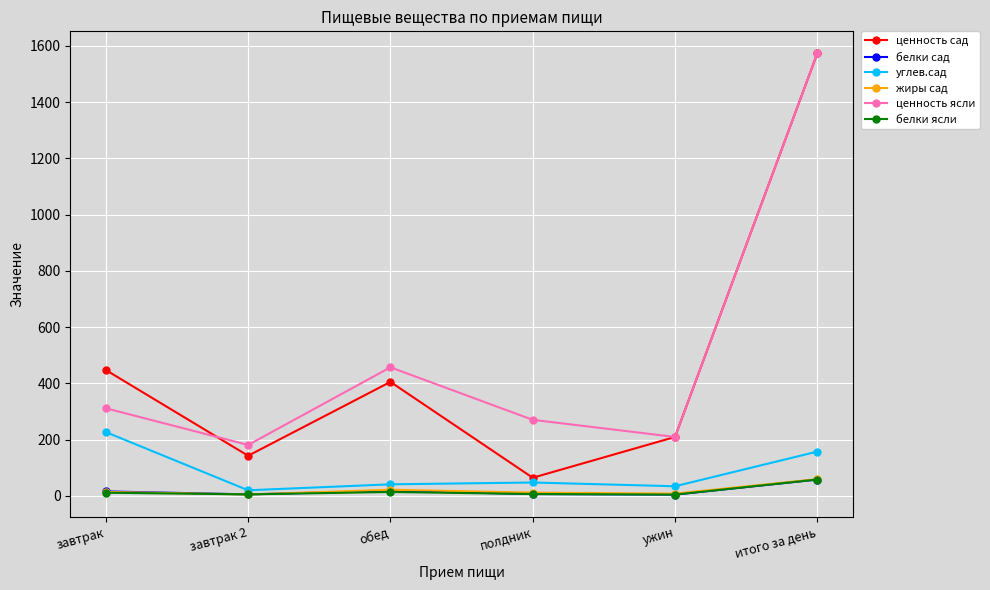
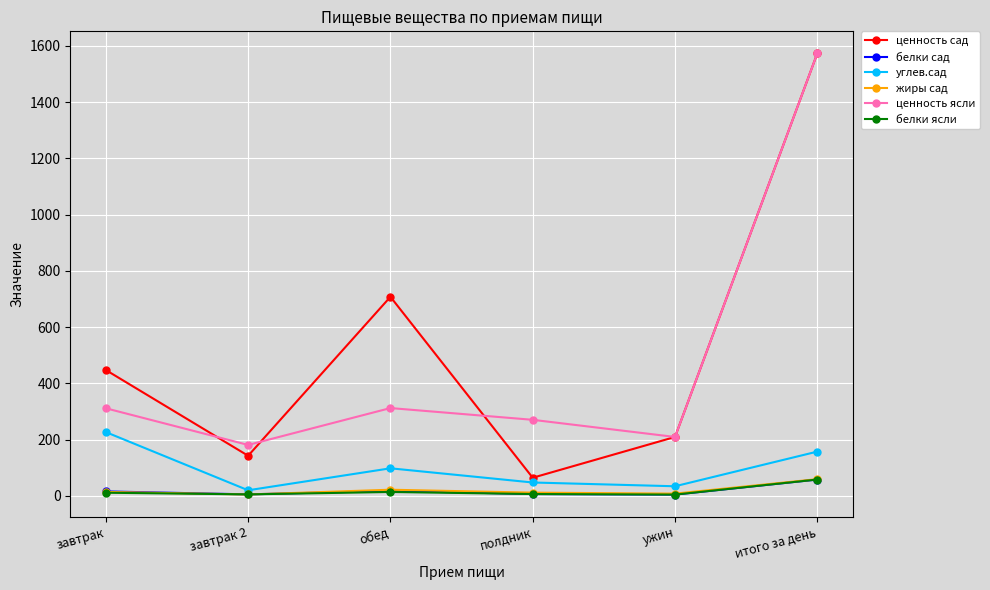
  {
    "ценность сад": {
      "завтрак": 450,
      "завтрак 2": 140,
-     "обед": 400,
+     "обед": 710,
      "полдник": 60
    },
    "углев.сад": {
      "завтрак": 230,
      "завтрак 2": 20,
-     "обед": 40,
+     "обед": 100,
      "полдник": 50,
      "ужин": 30,
      "итого за день": 160
    },
    "ценность ясли": {
      "завтрак": 310,
      "завтрак 2": 180,
-     "обед": 460,
+     "обед": 310,
      "полдник": 270
    }
  }
